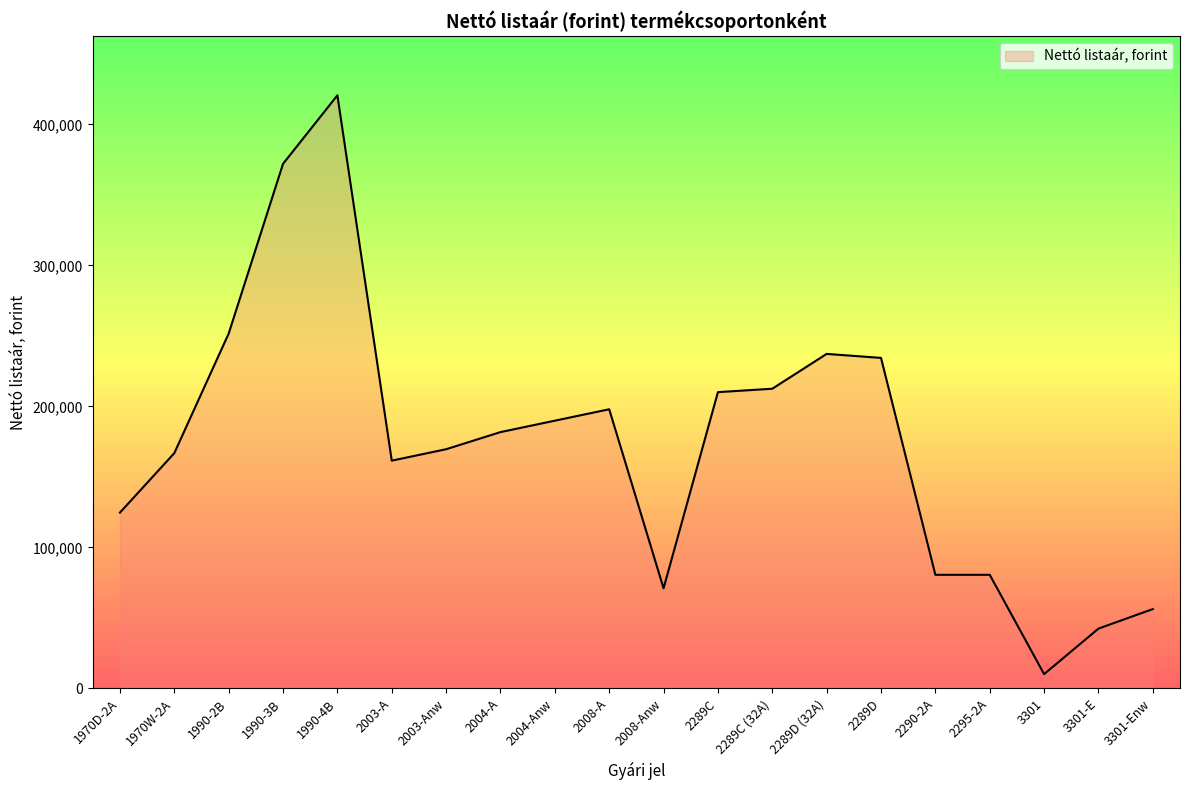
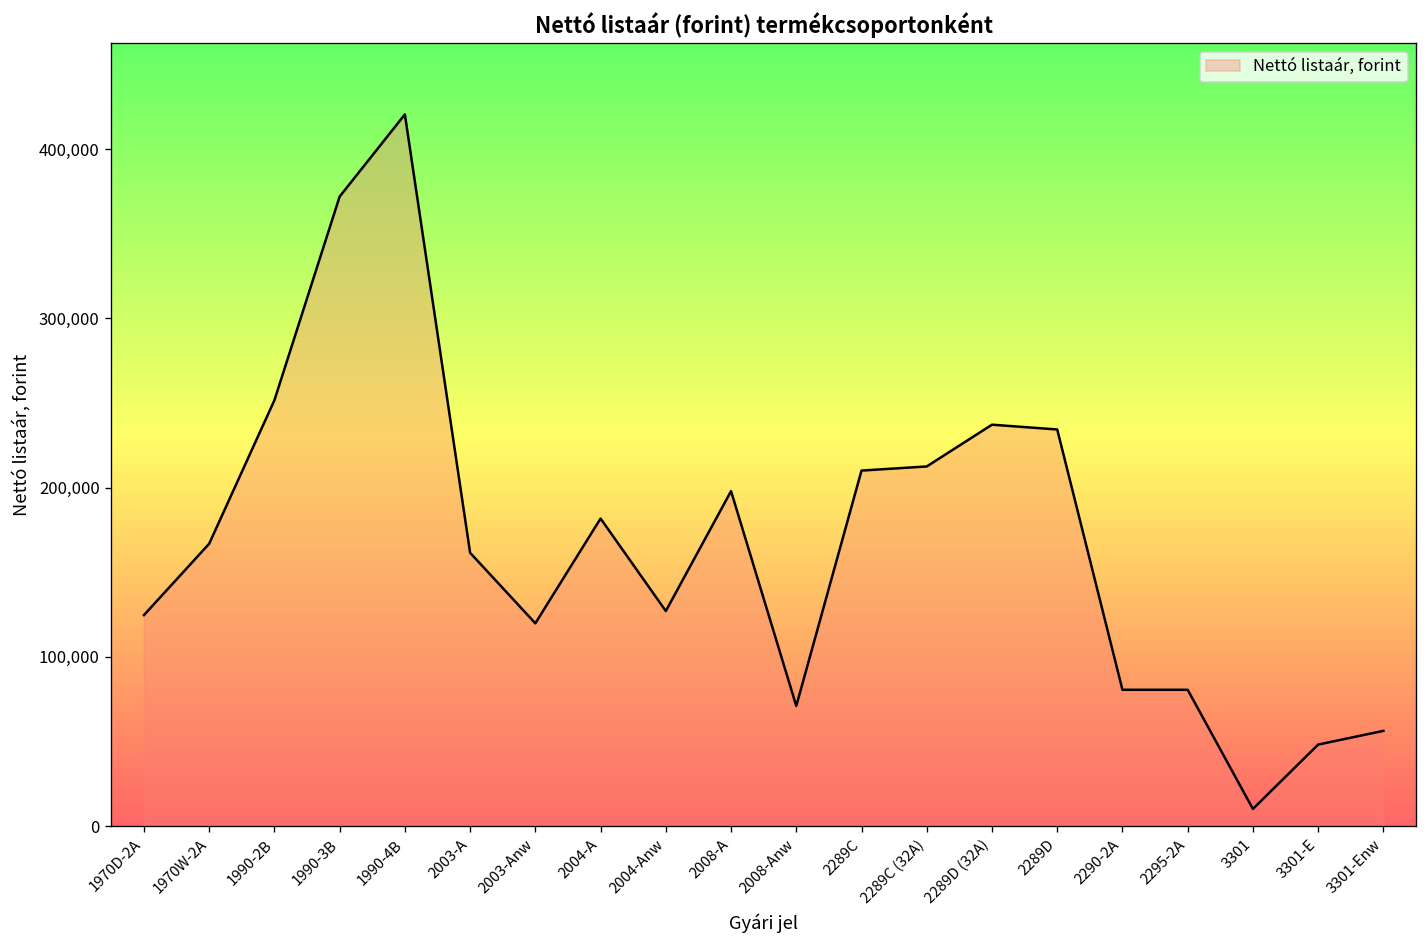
  {
    "1970D-2A": "125,000",
    "1970W-2A": "167,000",
    "1990-2B": "252,000",
    "1990-3B": "372,000",
    "1990-4B": "421,000",
    "2003-A": "162,000",
-   "2003-Anw": "170,000",
+   "2003-Anw": "120,000",
    "2004-A": "182,000",
-   "2004-Anw": "190,000",
+   "2004-Anw": "127,000",
    "2008-A": "198,000",
    "2008-Anw": "71,000",
    "2289C": "210,000",
    "2289C (32A)": "213,000",
    "2289D (32A)": "237,000",
    "2289D": "234,000",
    "2290-2A": "81,000",
    "2295-2A": "81,000",
    "3301": "10,000",
-   "3301-E": "42,000",
+   "3301-E": "48,000",
    "3301-Enw": "56,000"
  }
